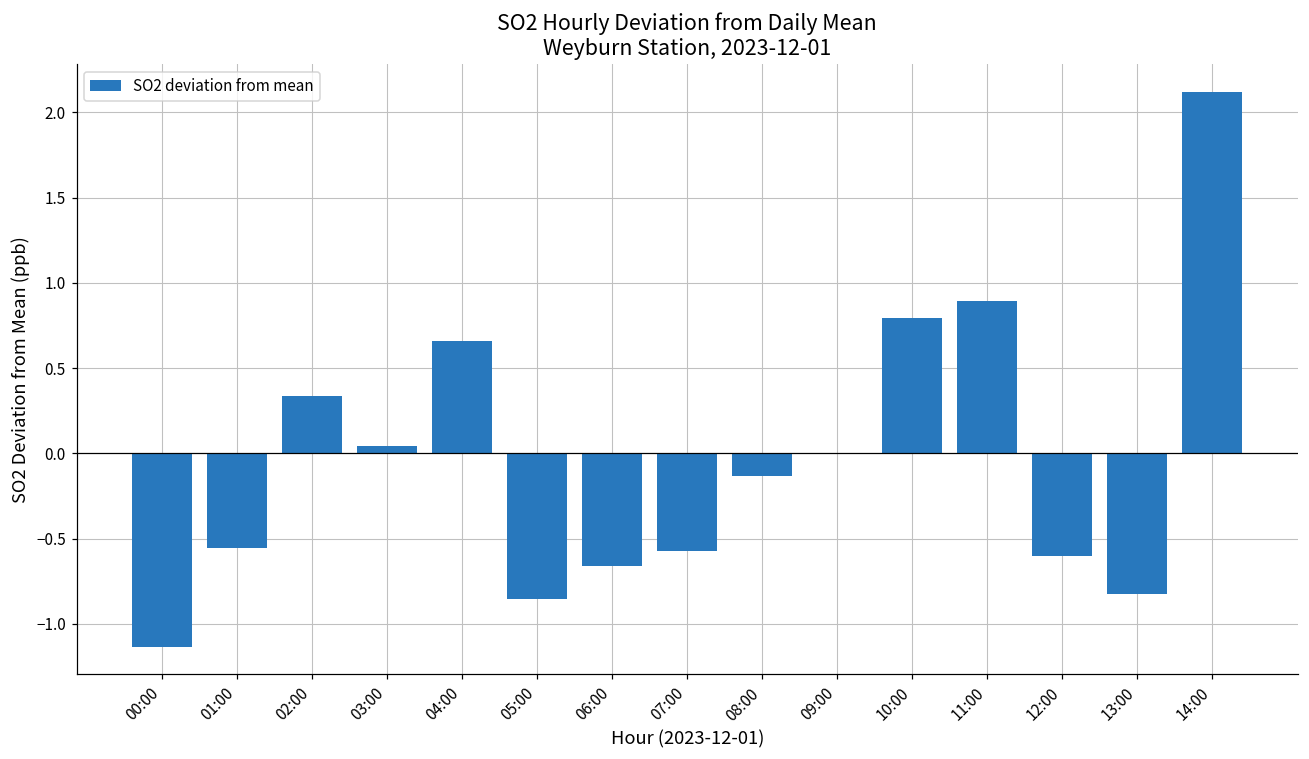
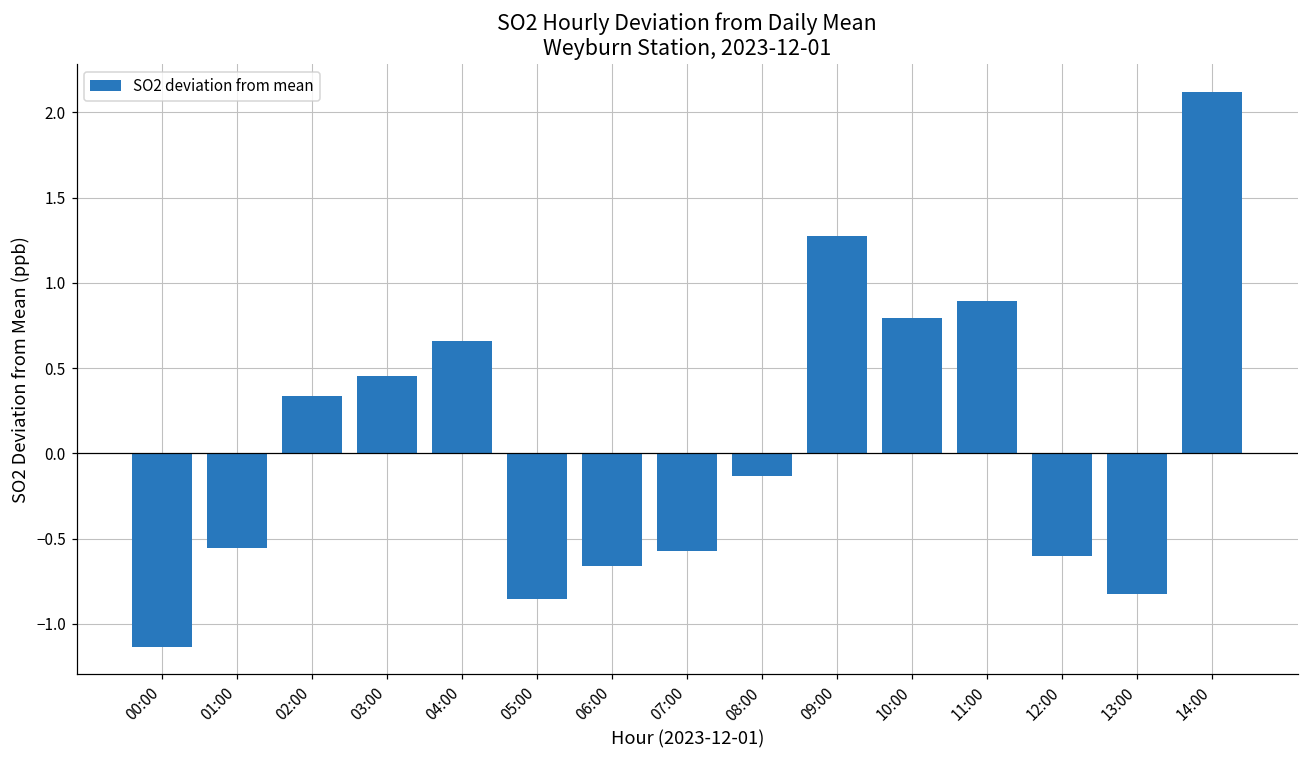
  {
    "00:00": -1.14,
    "01:00": -0.56,
    "02:00": 0.34,
-   "03:00": 0.04,
+   "03:00": 0.45,
    "04:00": 0.66,
    "05:00": -0.85,
    "06:00": -0.66,
    "07:00": -0.57,
    "08:00": -0.14,
-   "09:00": 0.00,
+   "09:00": 1.27,
    "10:00": 0.79,
    "11:00": 0.90,
    "12:00": -0.60,
    "13:00": -0.82,
    "14:00": 2.12
  }
